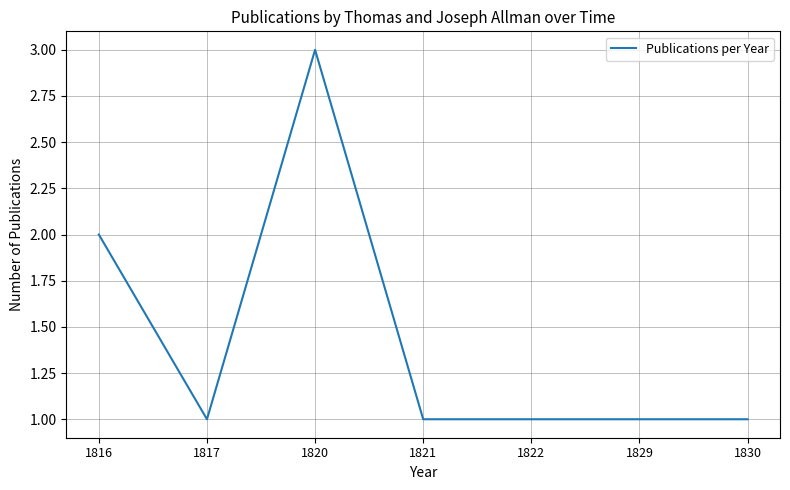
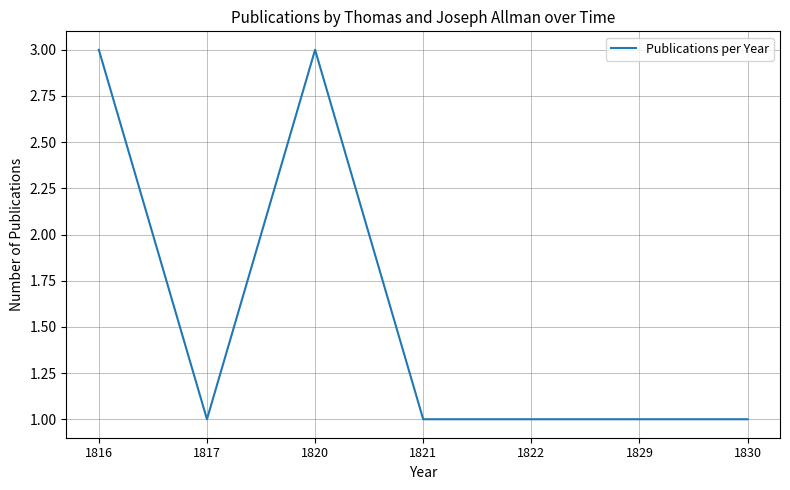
  {
-   "1816": 2,
+   "1816": 3,
    "1817": 1,
    "1820": 3,
    "1821": 1,
    "1822": 1,
    "1829": 1,
    "1830": 1
  }
